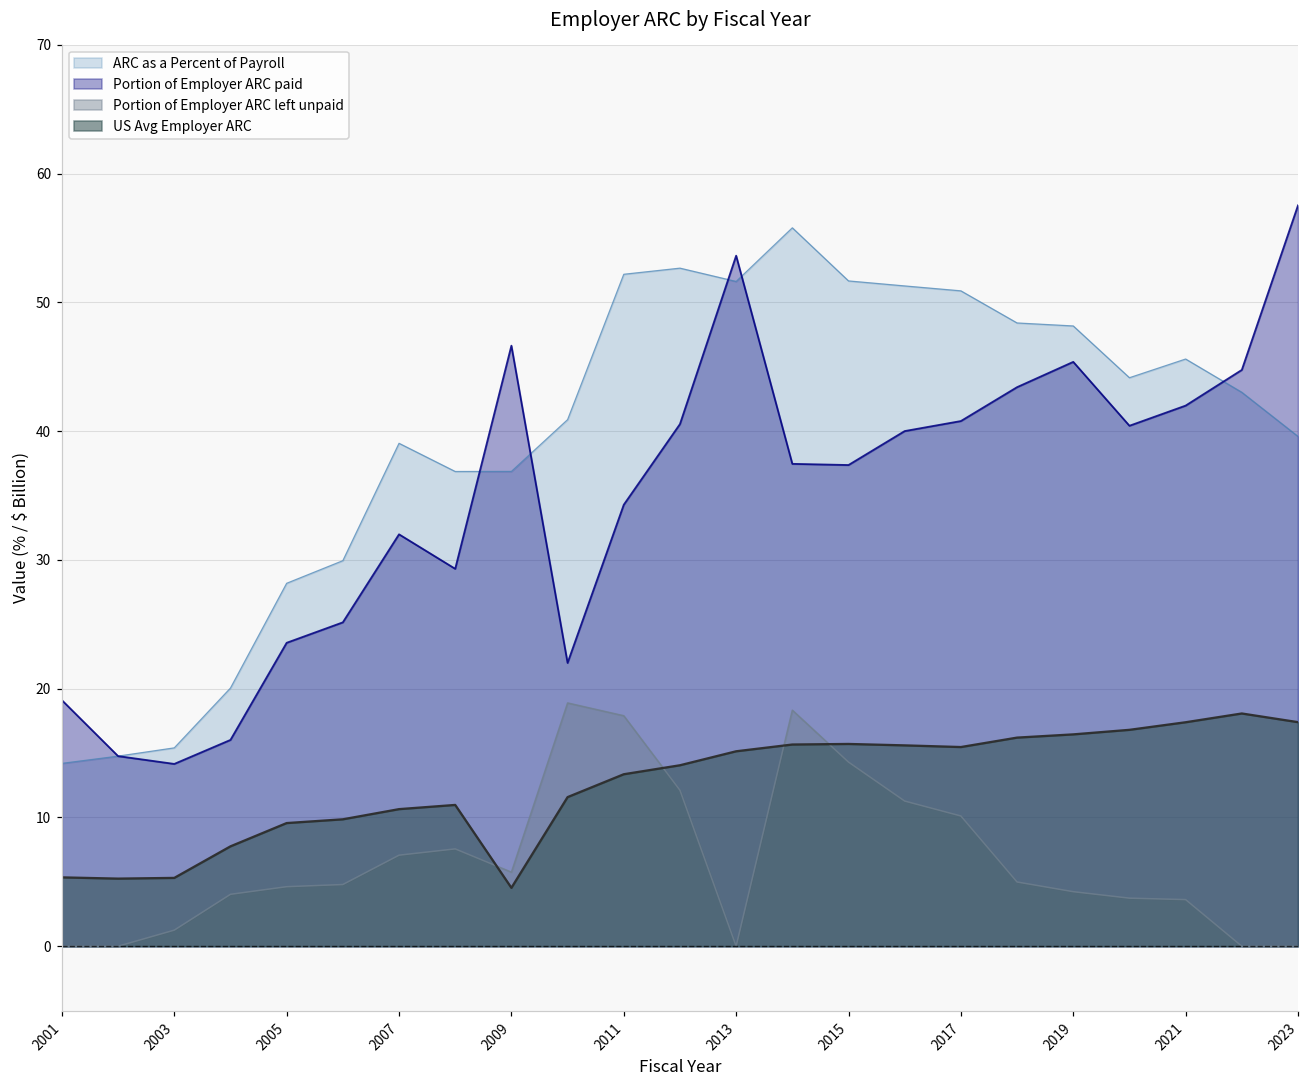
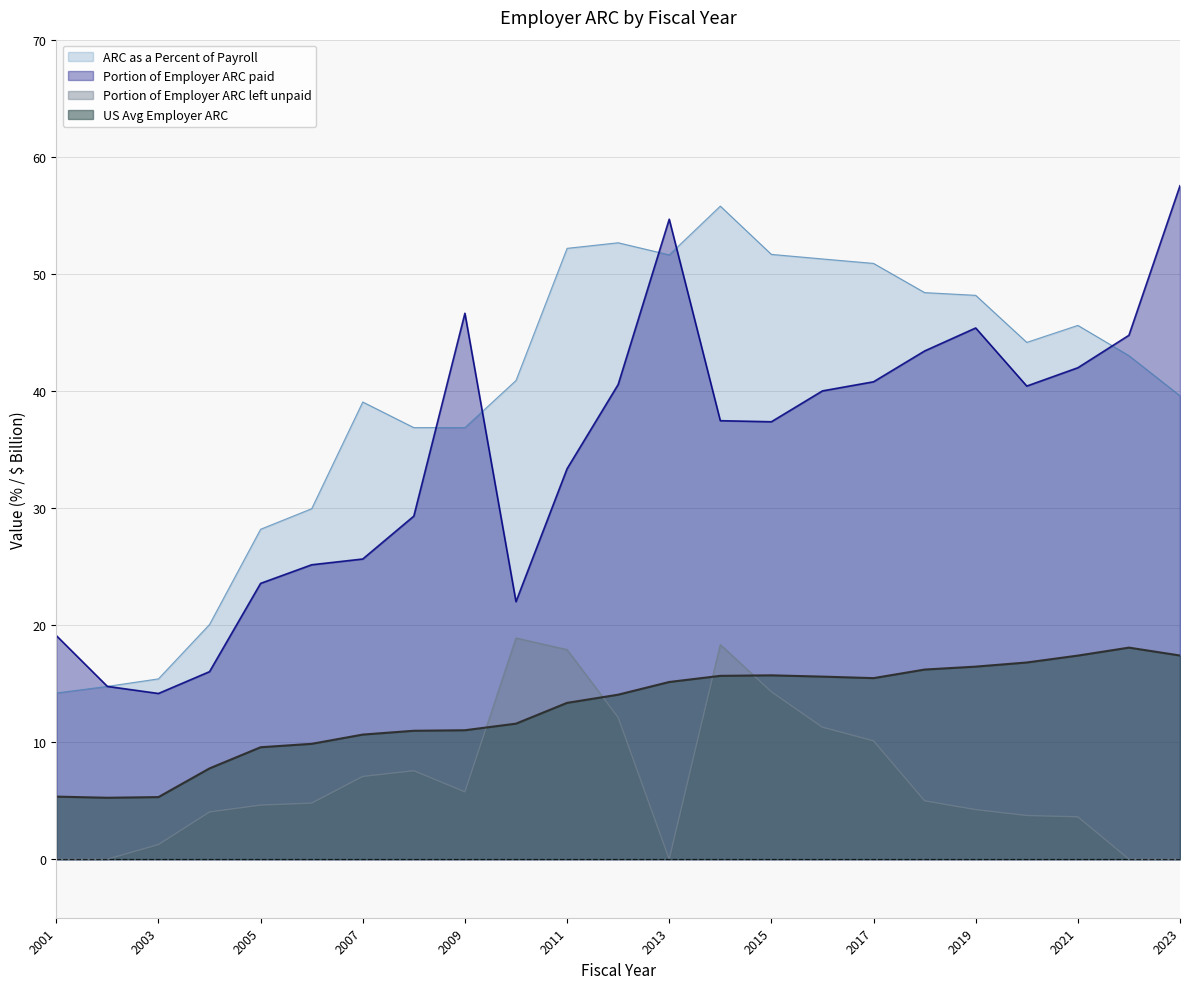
  {
    "Portion of Employer ARC paid": {
      "2001": 19.1,
      "2003": 14.2,
      "2005": 23.6,
-     "2007": 32.0,
+     "2007": 25.6,
      "2009": 46.6,
-     "2011": 34.3,
-     "2013": 53.6,
+     "2011": 33.4,
+     "2013": 54.7,
      "2015": 37.4,
      "2017": 40.8,
      "2019": 45.4,
      "2021": 42.0,
      "2023": 57.5
    },
    "US Avg Employer ARC": {
      "2001": 5.3,
      "2003": 5.3,
      "2005": 9.6,
      "2007": 10.6,
-     "2009": 4.5,
+     "2009": 11.0,
      "2011": 13.4,
      "2013": 15.1,
      "2015": 15.7,
      "2017": 15.5,
      "2019": 16.4,
      "2021": 17.4,
      "2023": 17.4
    }
  }
